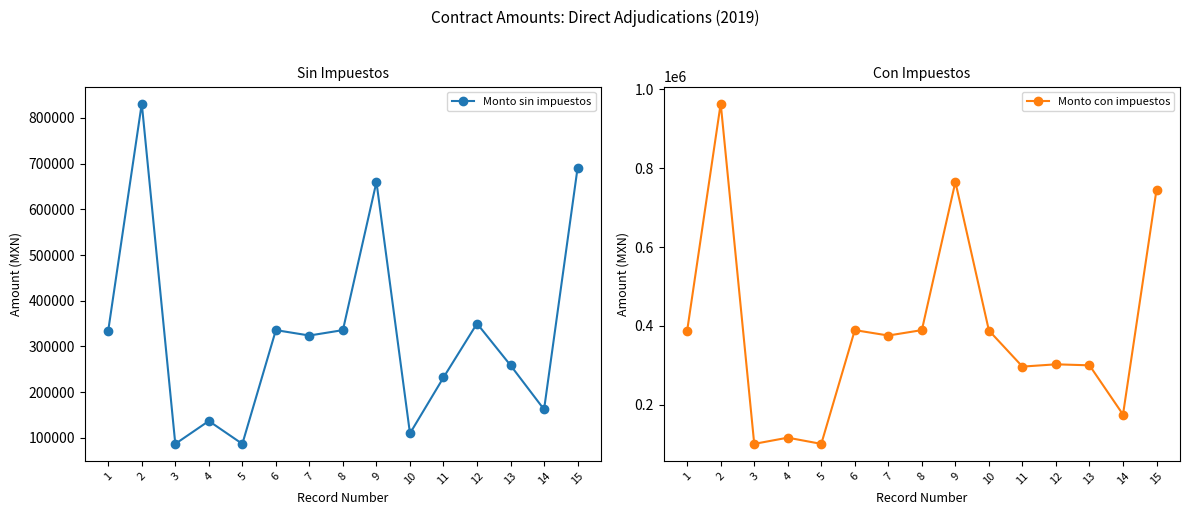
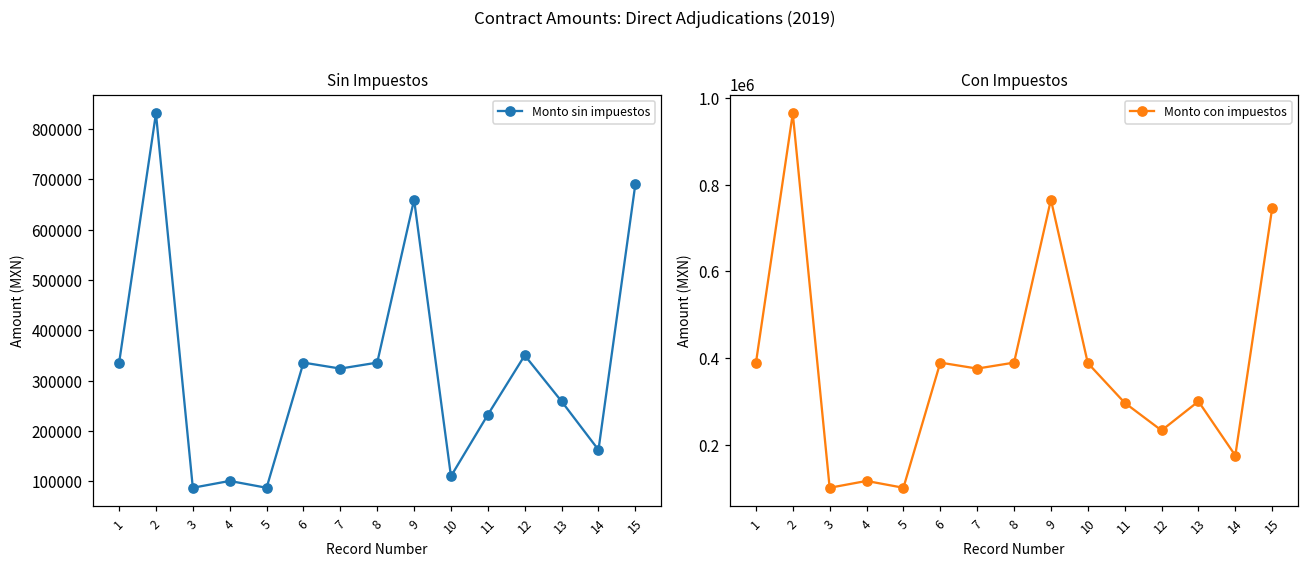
  {
    "Sin Impuestos": {
      "1": 330000,
      "2": 830000,
      "3": 90000,
-     "4": 140000,
+     "4": 100000,
      "5": 90000,
      "6": 340000,
      "7": 320000,
      "8": 340000,
      "9": 660000,
      "10": 110000,
      "11": 230000,
      "12": 350000,
      "13": 260000,
      "14": 160000,
      "15": 690000
    },
    "Con Impuestos": {
      "1": 390000,
      "2": 960000,
      "3": 100000,
      "4": 120000,
      "5": 100000,
      "6": 390000,
      "7": 380000,
      "8": 390000,
      "9": 770000,
      "10": 390000,
      "11": 300000,
-     "12": 300000,
+     "12": 230000,
      "13": 300000,
      "14": 180000,
      "15": 750000
    }
  }
